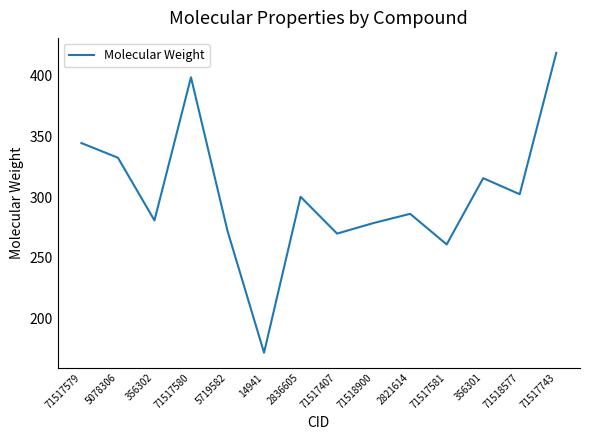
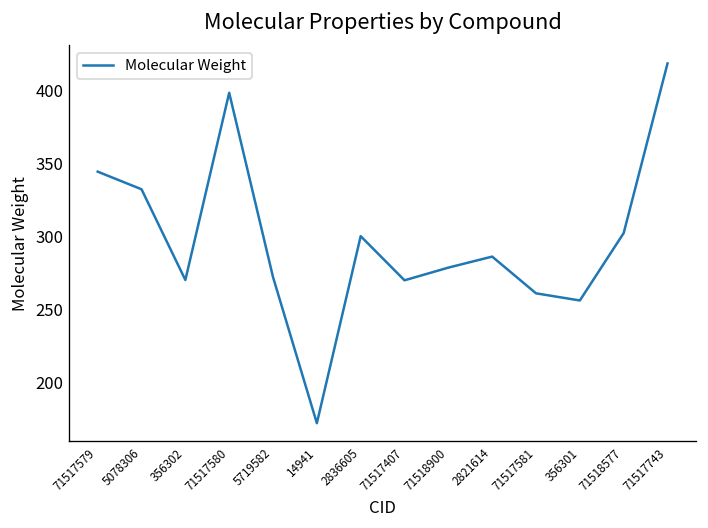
  {
    "71517579": 344,
    "5078306": 332,
-   "356302": 281,
+   "356302": 270,
    "71517580": 398,
    "5719582": 272,
    "14941": 172,
    "2836605": 300,
    "71517407": 270,
    "71518900": 279,
    "2821614": 286,
    "71517581": 261,
-   "356301": 316,
+   "356301": 256,
    "71518577": 302,
    "71517743": 418
  }
